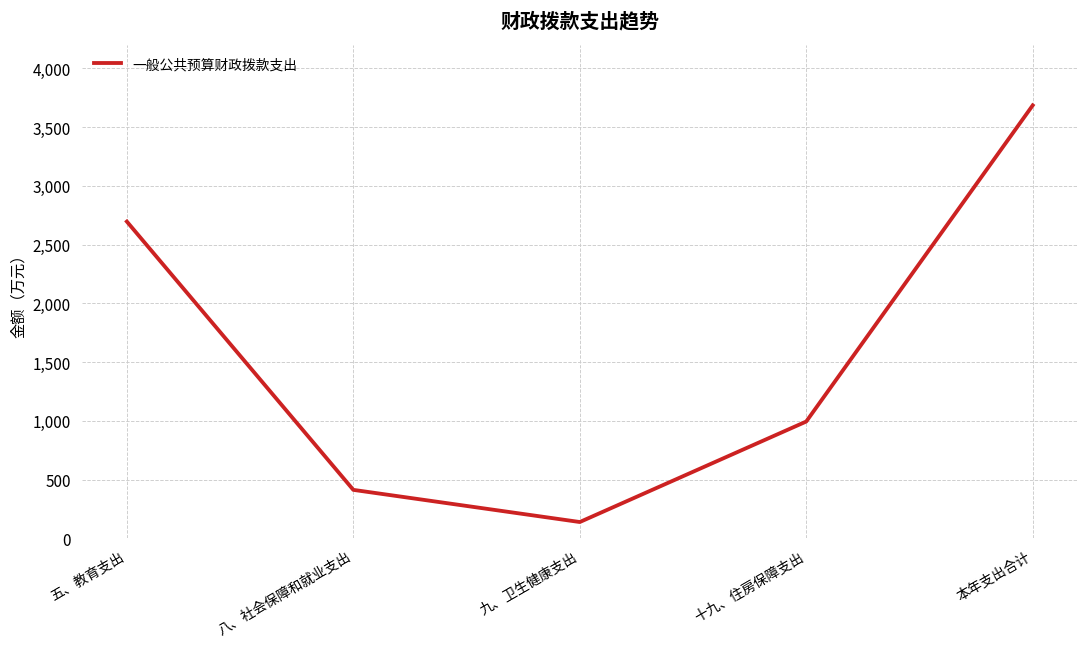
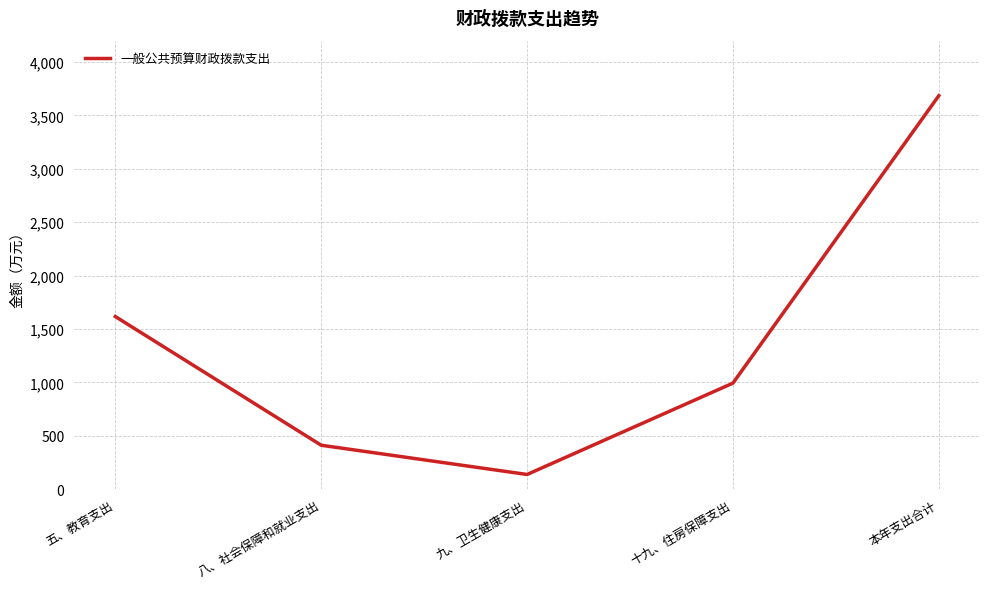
  {
-   "五、教育支出": "2,700",
+   "五、教育支出": "1,620",
    "八、社会保障和就业支出": "410",
    "九、卫生健康支出": "140",
    "十九、住房保障支出": "990",
    "本年支出合计": "3,680"
  }
